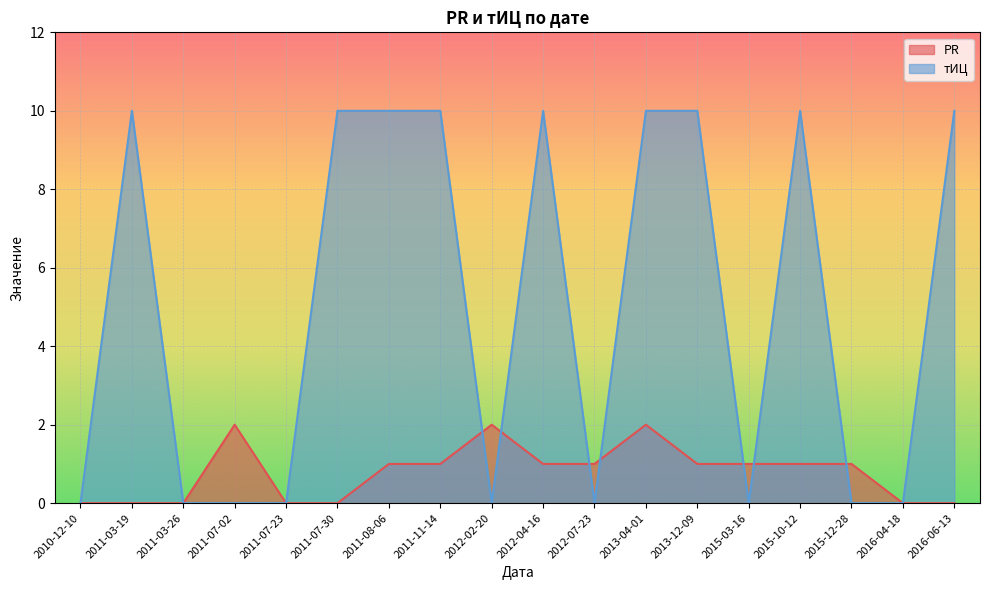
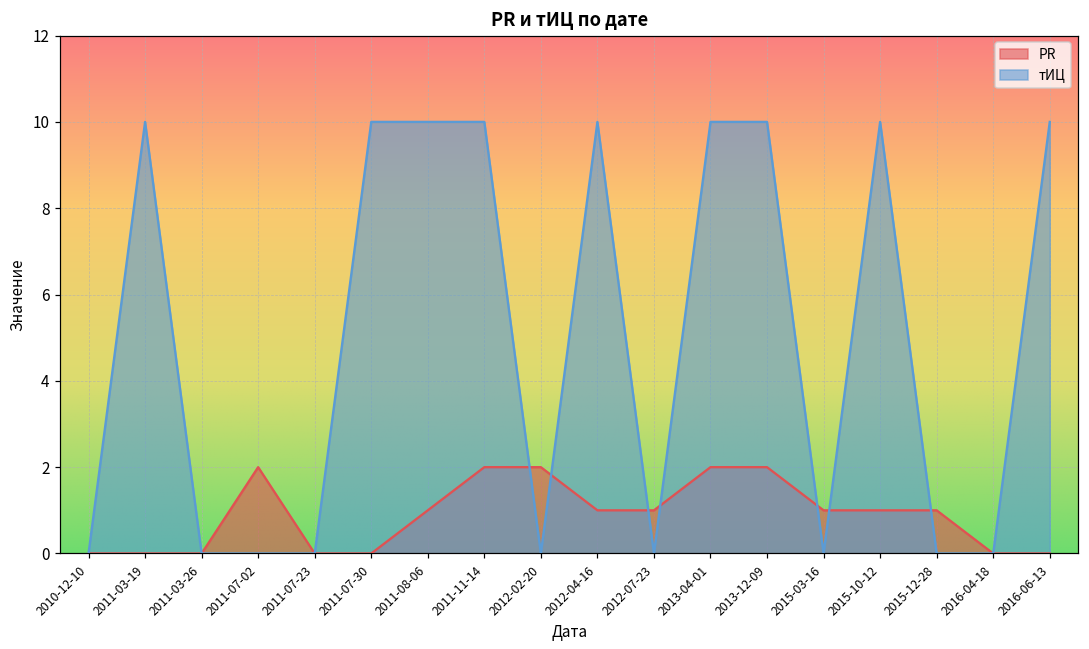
  {
    "PR": {
      "2011-03-19": 0,
      "2011-07-02": 2,
      "2011-07-30": 0,
      "2011-08-06": 1,
-     "2011-11-14": 1,
+     "2011-11-14": 2,
      "2012-02-20": 2,
      "2012-04-16": 1,
      "2012-07-23": 1,
      "2013-04-01": 2,
-     "2013-12-09": 1,
+     "2013-12-09": 2,
      "2015-03-16": 1,
      "2015-10-12": 1,
      "2015-12-28": 1,
      "2016-06-13": 0
    },
    "тИЦ": {
      "2011-03-19": 10,
      "2011-07-02": 0,
      "2011-07-30": 10,
      "2011-08-06": 10,
      "2011-11-14": 10,
      "2012-02-20": 0,
      "2012-04-16": 10,
      "2012-07-23": 0,
      "2013-04-01": 10,
      "2013-12-09": 10,
      "2015-03-16": 0,
      "2015-10-12": 10,
      "2015-12-28": 0,
      "2016-06-13": 10
    }
  }
